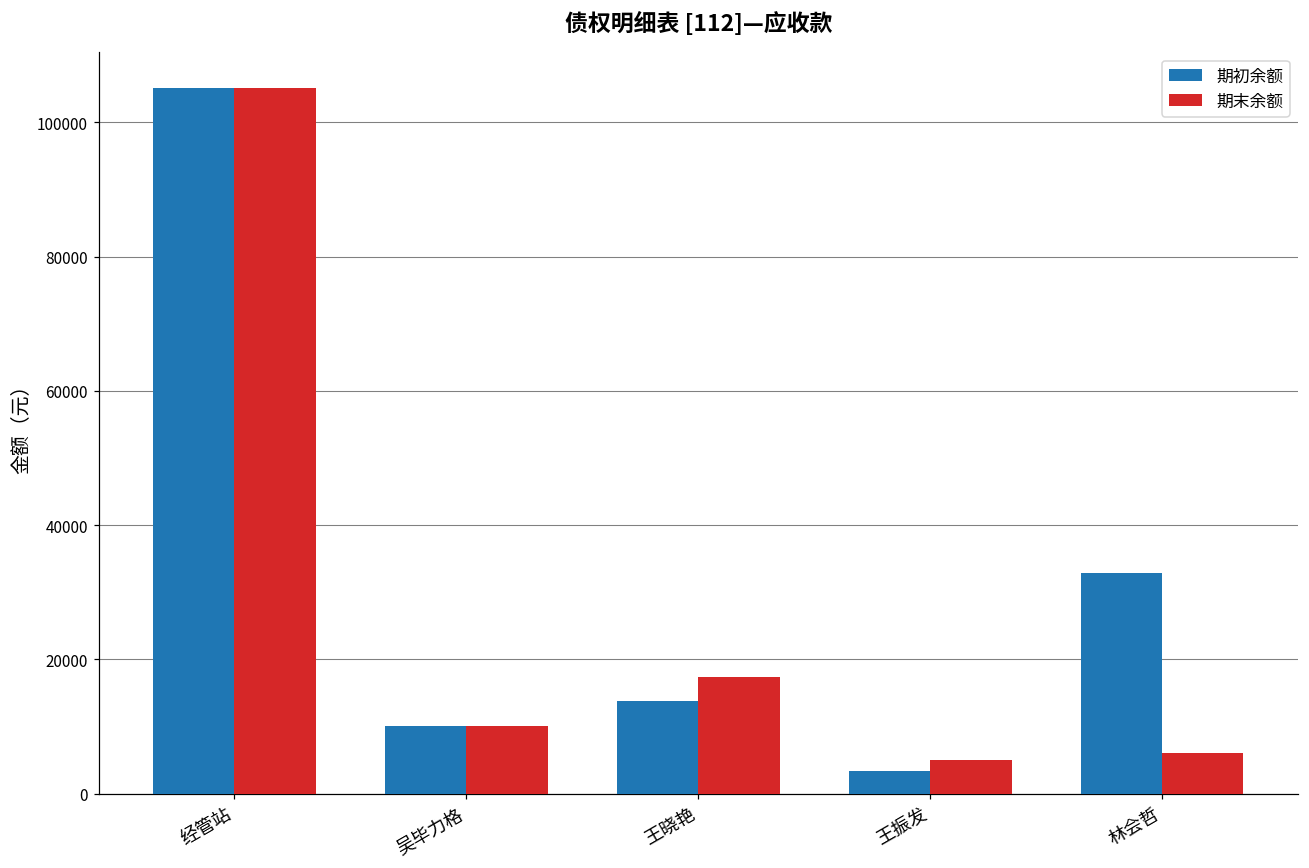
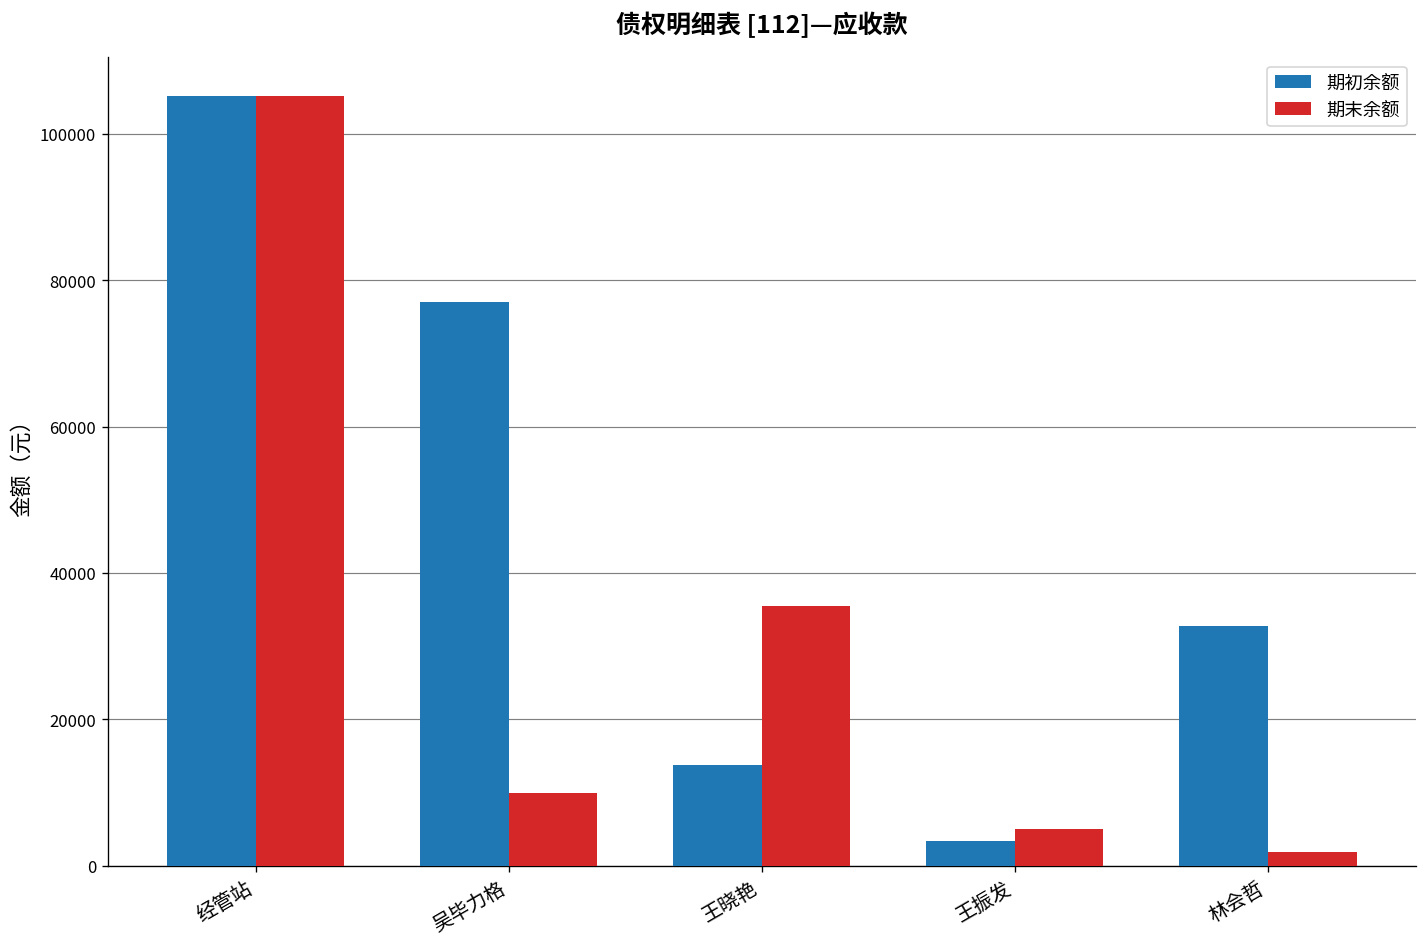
  {
    "期初余额": {
      "经管站": 105000,
-     "吴毕力格": 10000,
+     "吴毕力格": 77000,
      "王晓艳": 14000,
      "王振发": 3000,
      "林会哲": 33000
    },
    "期末余额": {
      "经管站": 105000,
      "吴毕力格": 10000,
-     "王晓艳": 17000,
+     "王晓艳": 36000,
      "王振发": 5000,
-     "林会哲": 6000
+     "林会哲": 2000
    }
  }
